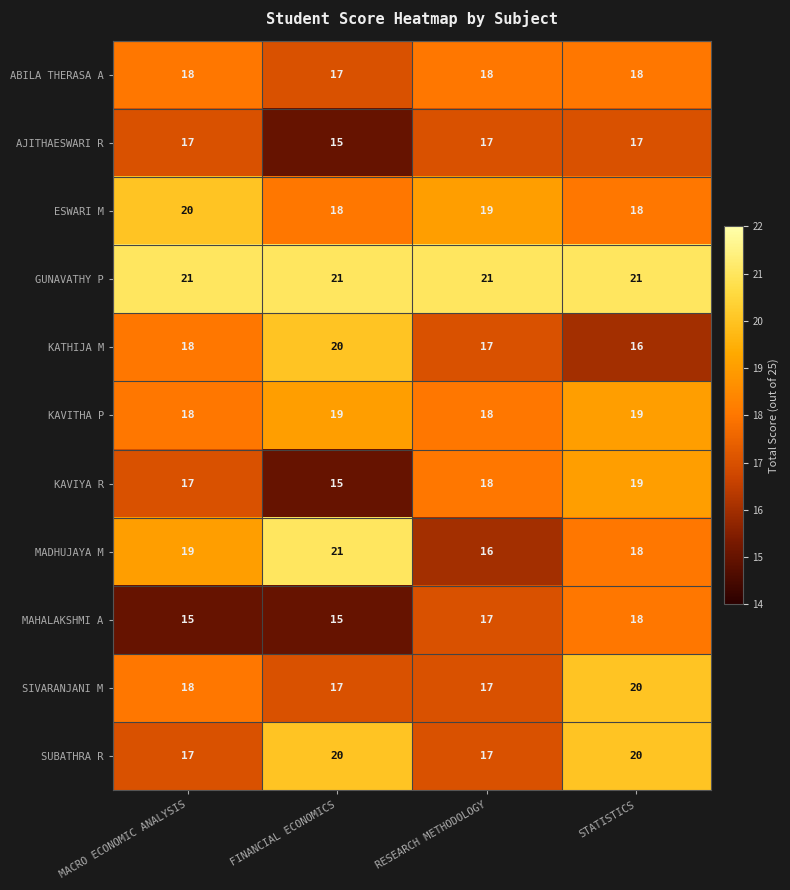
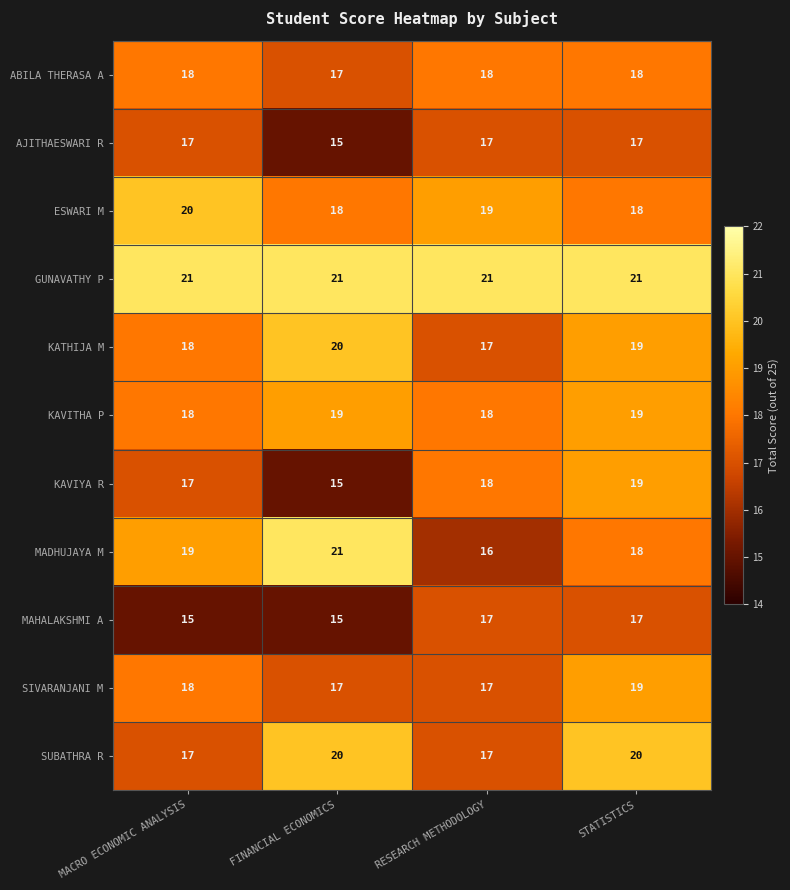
  {
    "ABILA THERASA A": {
      "MACRO ECONOMIC ANALYSIS": 18,
      "FINANCIAL ECONOMICS": 17,
      "RESEARCH METHODOLOGY": 18,
      "STATISTICS": 18
    },
    "AJITHAESWARI R": {
      "MACRO ECONOMIC ANALYSIS": 17,
      "FINANCIAL ECONOMICS": 15,
      "RESEARCH METHODOLOGY": 17,
      "STATISTICS": 17
    },
    "ESWARI M": {
      "MACRO ECONOMIC ANALYSIS": 20,
      "FINANCIAL ECONOMICS": 18,
      "RESEARCH METHODOLOGY": 19,
      "STATISTICS": 18
    },
    "GUNAVATHY P": {
      "MACRO ECONOMIC ANALYSIS": 21,
      "FINANCIAL ECONOMICS": 21,
      "RESEARCH METHODOLOGY": 21,
      "STATISTICS": 21
    },
    "KATHIJA M": {
      "MACRO ECONOMIC ANALYSIS": 18,
      "FINANCIAL ECONOMICS": 20,
      "RESEARCH METHODOLOGY": 17,
-     "STATISTICS": 16
+     "STATISTICS": 19
    },
    "KAVITHA P": {
      "MACRO ECONOMIC ANALYSIS": 18,
      "FINANCIAL ECONOMICS": 19,
      "RESEARCH METHODOLOGY": 18,
      "STATISTICS": 19
    },
    "KAVIYA R": {
      "MACRO ECONOMIC ANALYSIS": 17,
      "FINANCIAL ECONOMICS": 15,
      "RESEARCH METHODOLOGY": 18,
      "STATISTICS": 19
    },
    "MADHUJAYA M": {
      "MACRO ECONOMIC ANALYSIS": 19,
      "FINANCIAL ECONOMICS": 21,
      "RESEARCH METHODOLOGY": 16,
      "STATISTICS": 18
    },
    "MAHALAKSHMI A": {
      "MACRO ECONOMIC ANALYSIS": 15,
      "FINANCIAL ECONOMICS": 15,
      "RESEARCH METHODOLOGY": 17,
-     "STATISTICS": 18
+     "STATISTICS": 17
    },
    "SIVARANJANI M": {
      "MACRO ECONOMIC ANALYSIS": 18,
      "FINANCIAL ECONOMICS": 17,
      "RESEARCH METHODOLOGY": 17,
-     "STATISTICS": 20
+     "STATISTICS": 19
    },
    "SUBATHRA R": {
      "MACRO ECONOMIC ANALYSIS": 17,
      "FINANCIAL ECONOMICS": 20,
      "RESEARCH METHODOLOGY": 17,
      "STATISTICS": 20
    }
  }
